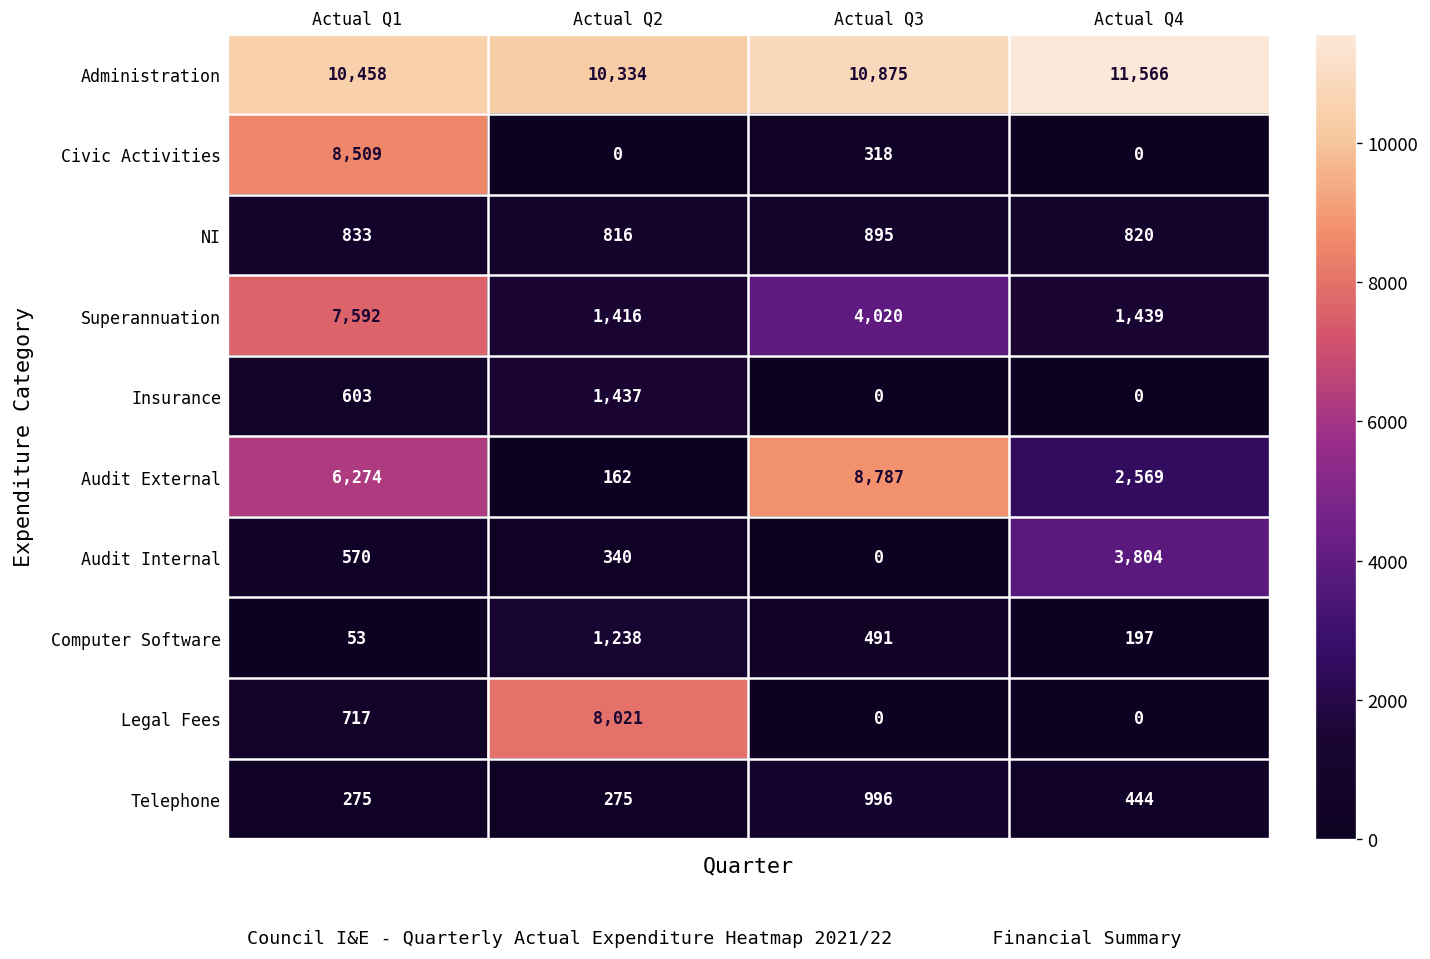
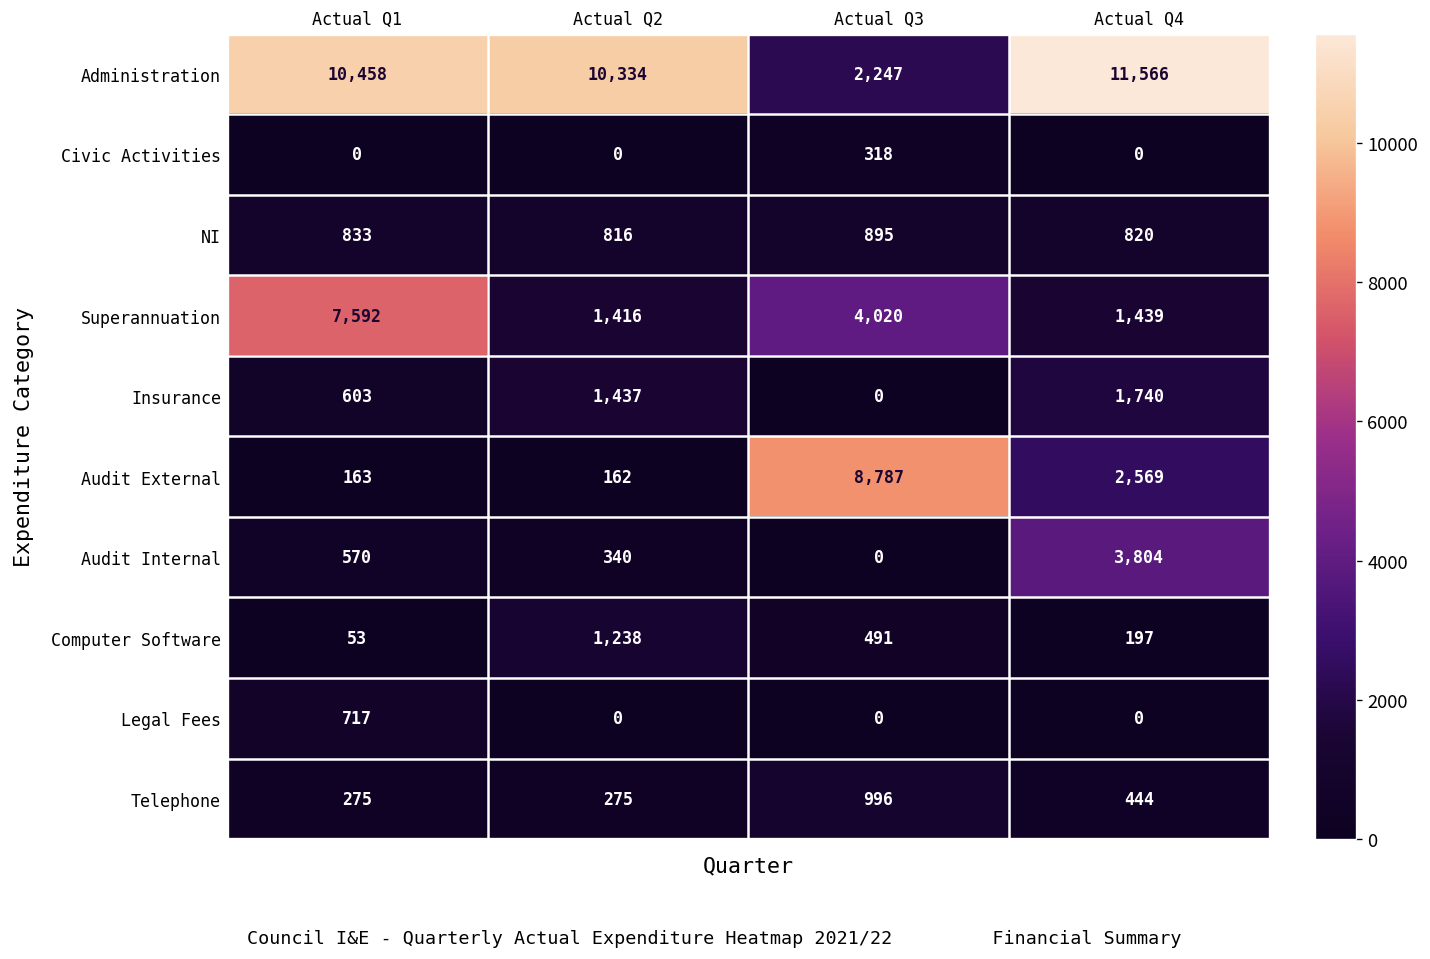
  {
    "Administration": {
      "Actual Q1": "10,458",
      "Actual Q2": "10,334",
-     "Actual Q3": "10,875",
+     "Actual Q3": "2,247",
      "Actual Q4": "11,566"
    },
    "Civic Activities": {
-     "Actual Q1": "8,509",
+     "Actual Q1": "0",
      "Actual Q2": "0",
      "Actual Q3": "318",
      "Actual Q4": "0"
    },
    "NI": {
      "Actual Q1": "833",
      "Actual Q2": "816",
      "Actual Q3": "895",
      "Actual Q4": "820"
    },
    "Superannuation": {
      "Actual Q1": "7,592",
      "Actual Q2": "1,416",
      "Actual Q3": "4,020",
      "Actual Q4": "1,439"
    },
    "Insurance": {
      "Actual Q1": "603",
      "Actual Q2": "1,437",
      "Actual Q3": "0",
-     "Actual Q4": "0"
+     "Actual Q4": "1,740"
    },
    "Audit External": {
-     "Actual Q1": "6,274",
+     "Actual Q1": "163",
      "Actual Q2": "162",
      "Actual Q3": "8,787",
      "Actual Q4": "2,569"
    },
    "Audit Internal": {
      "Actual Q1": "570",
      "Actual Q2": "340",
      "Actual Q3": "0",
      "Actual Q4": "3,804"
    },
    "Computer Software": {
      "Actual Q1": "53",
      "Actual Q2": "1,238",
      "Actual Q3": "491",
      "Actual Q4": "197"
    },
    "Legal Fees": {
      "Actual Q1": "717",
-     "Actual Q2": "8,021",
+     "Actual Q2": "0",
      "Actual Q3": "0",
      "Actual Q4": "0"
    },
    "Telephone": {
      "Actual Q1": "275",
      "Actual Q2": "275",
      "Actual Q3": "996",
      "Actual Q4": "444"
    }
  }
